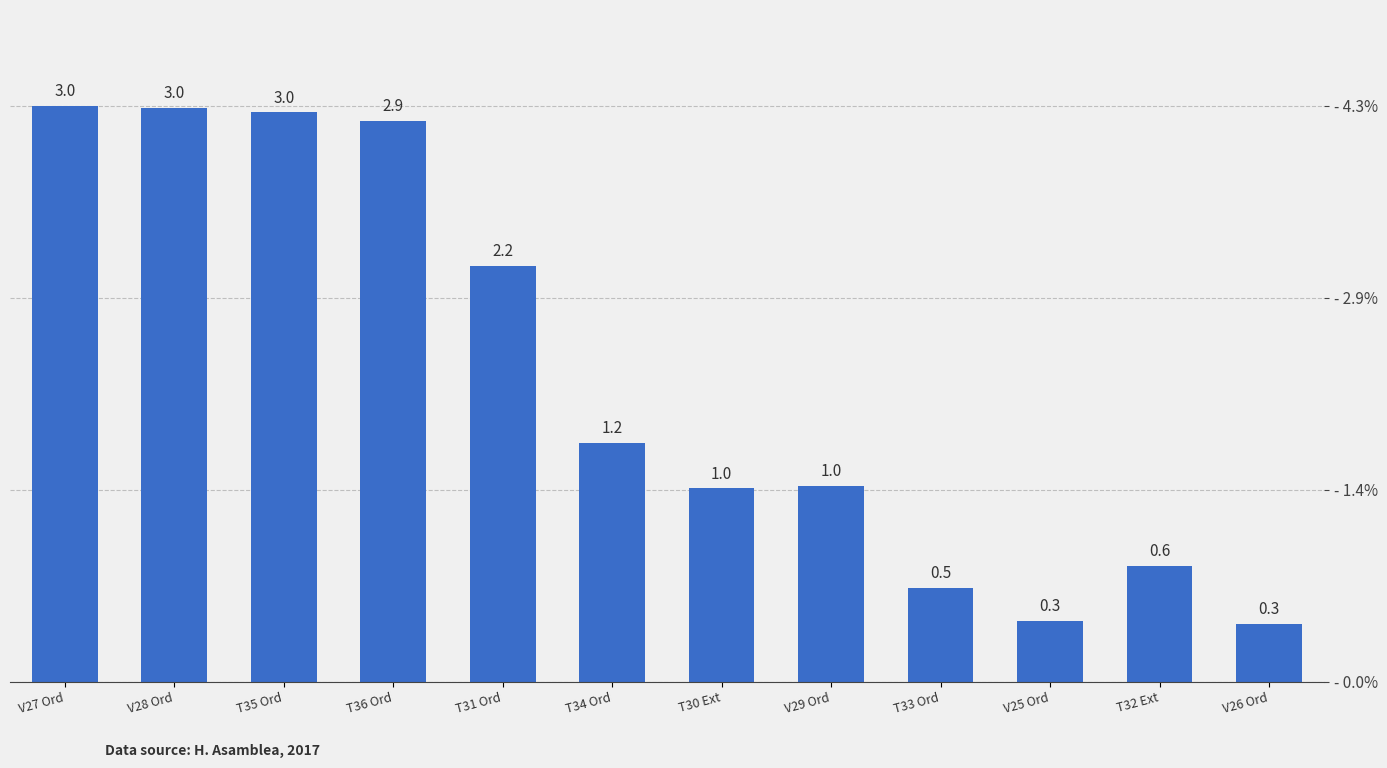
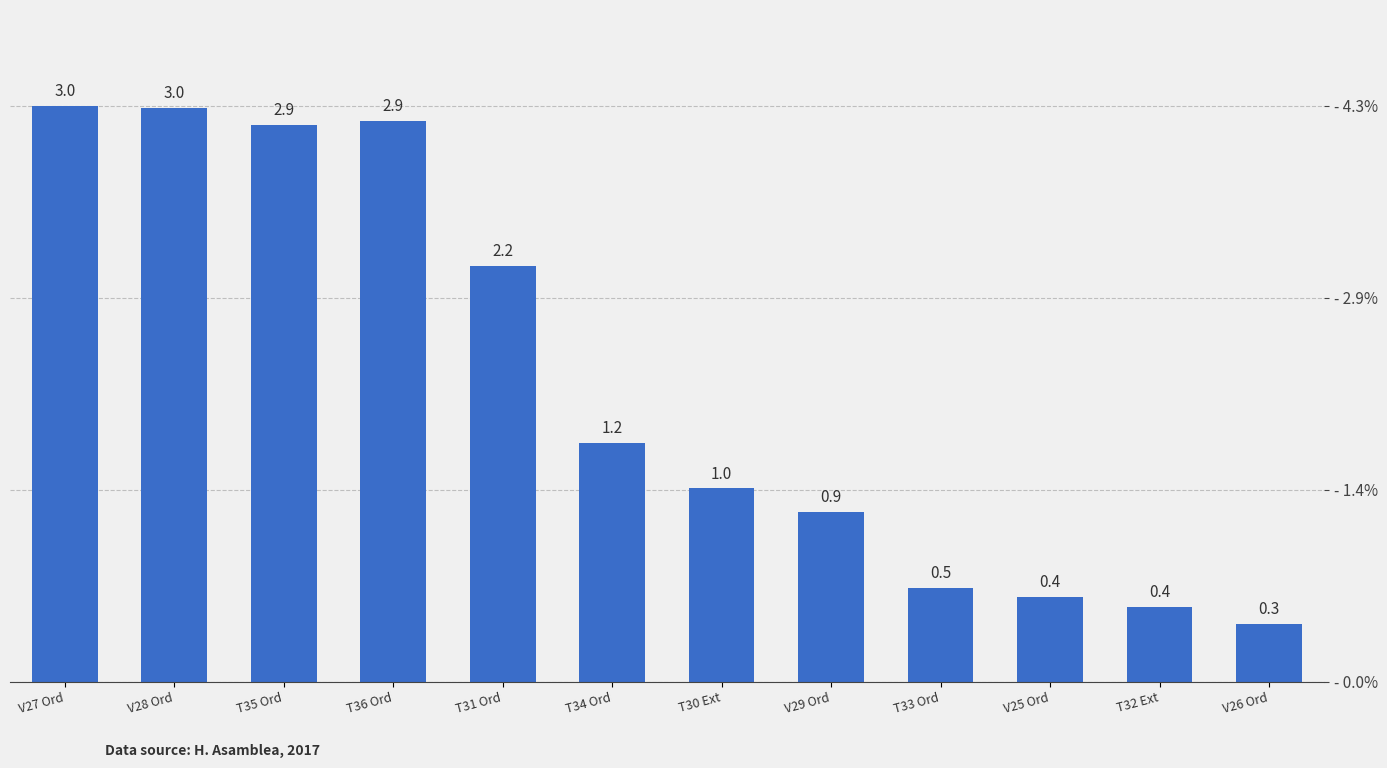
  {
    "V27 Ord": 3.0,
    "V28 Ord": 3.0,
-   "T35 Ord": 3.0,
+   "T35 Ord": 2.9,
    "T36 Ord": 2.9,
    "T31 Ord": 2.2,
    "T34 Ord": 1.2,
    "T30 Ext": 1.0,
-   "V29 Ord": 1.0,
+   "V29 Ord": 0.9,
    "T33 Ord": 0.5,
-   "V25 Ord": 0.3,
-   "T32 Ext": 0.6,
+   "V25 Ord": 0.4,
+   "T32 Ext": 0.4,
    "V26 Ord": 0.3
  }
